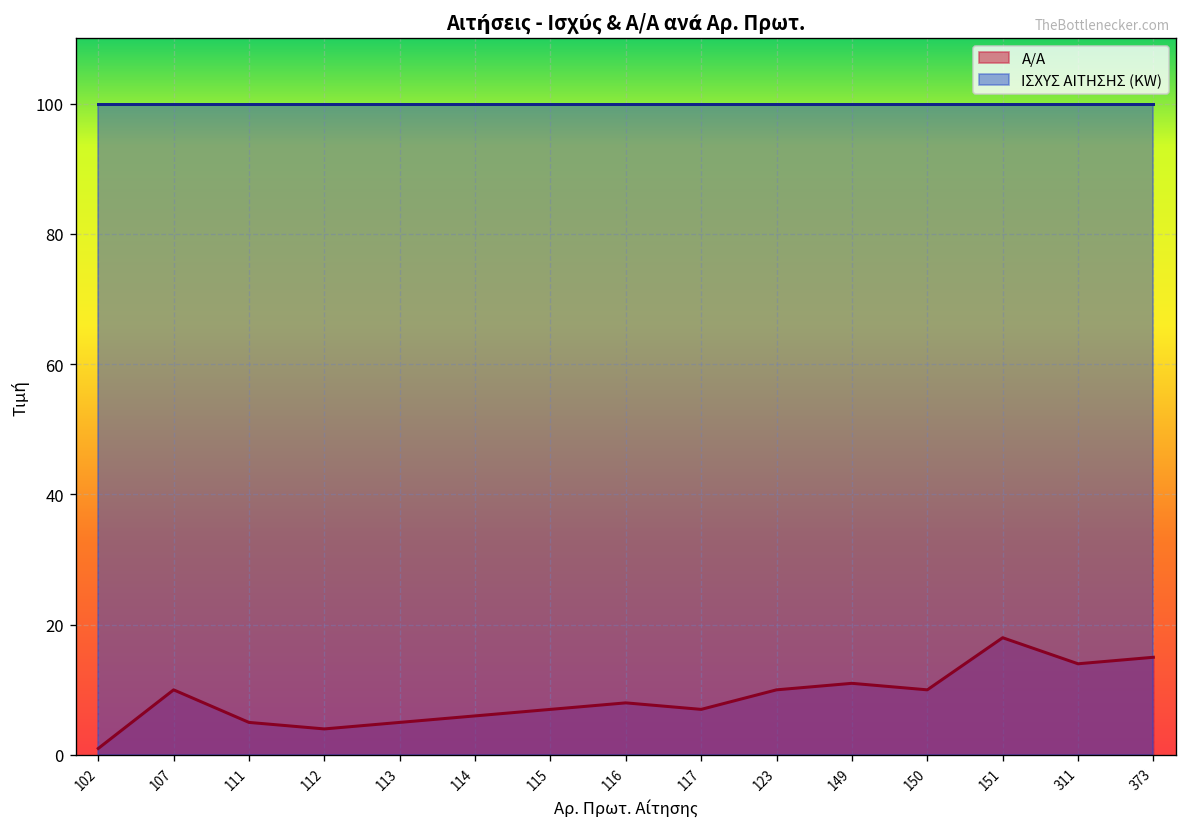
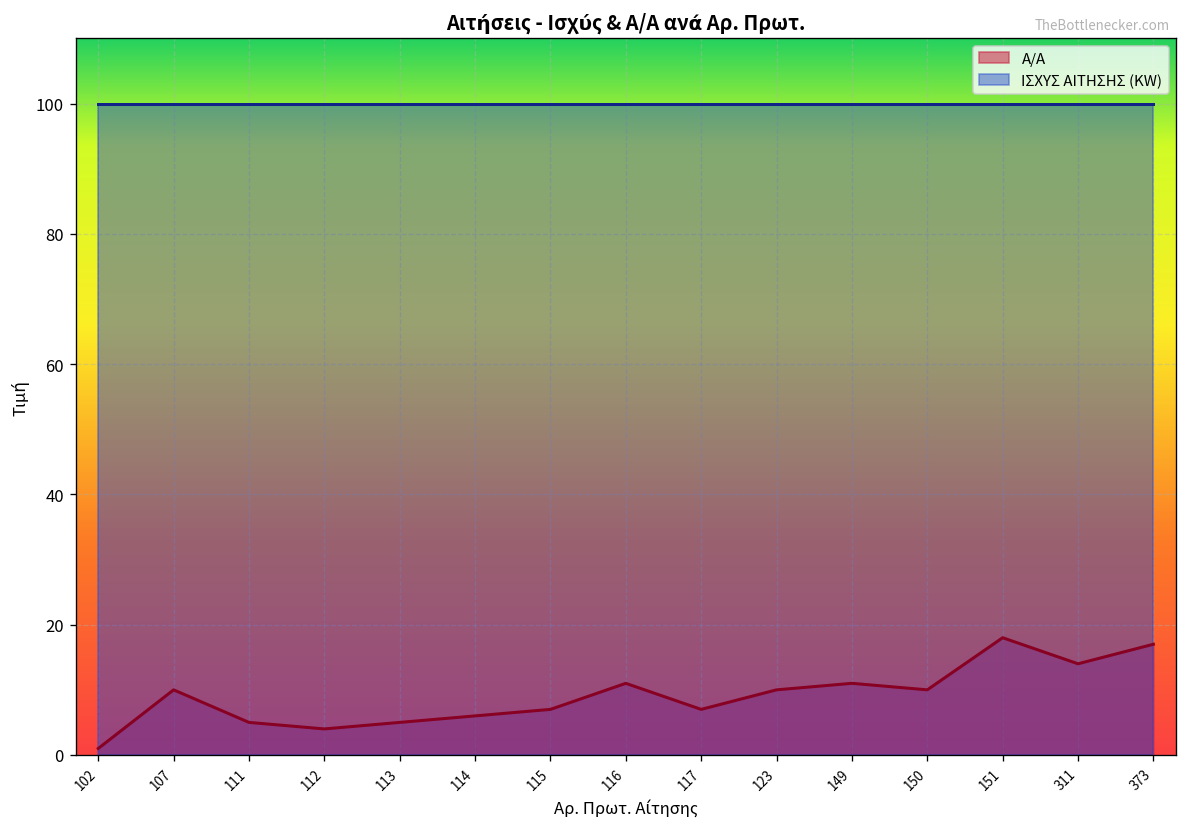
  {
    "Α/Α": {
      "102": 1,
      "107": 10,
      "111": 5,
      "112": 4,
      "113": 5,
      "114": 6,
      "115": 7,
-     "116": 8,
+     "116": 11,
      "117": 7,
      "123": 10,
      "149": 11,
      "150": 10,
      "151": 18,
      "311": 14,
-     "373": 15
+     "373": 17
    },
    "ΙΣΧΥΣ ΑΙΤΗΣΗΣ (KW)": {
      "102": 100,
      "107": 100,
      "111": 100,
      "112": 100,
      "113": 100,
      "114": 100,
      "115": 100,
      "116": 100,
      "117": 100,
      "123": 100,
      "149": 100,
      "150": 100,
      "151": 100,
      "311": 100,
      "373": 100
    }
  }
